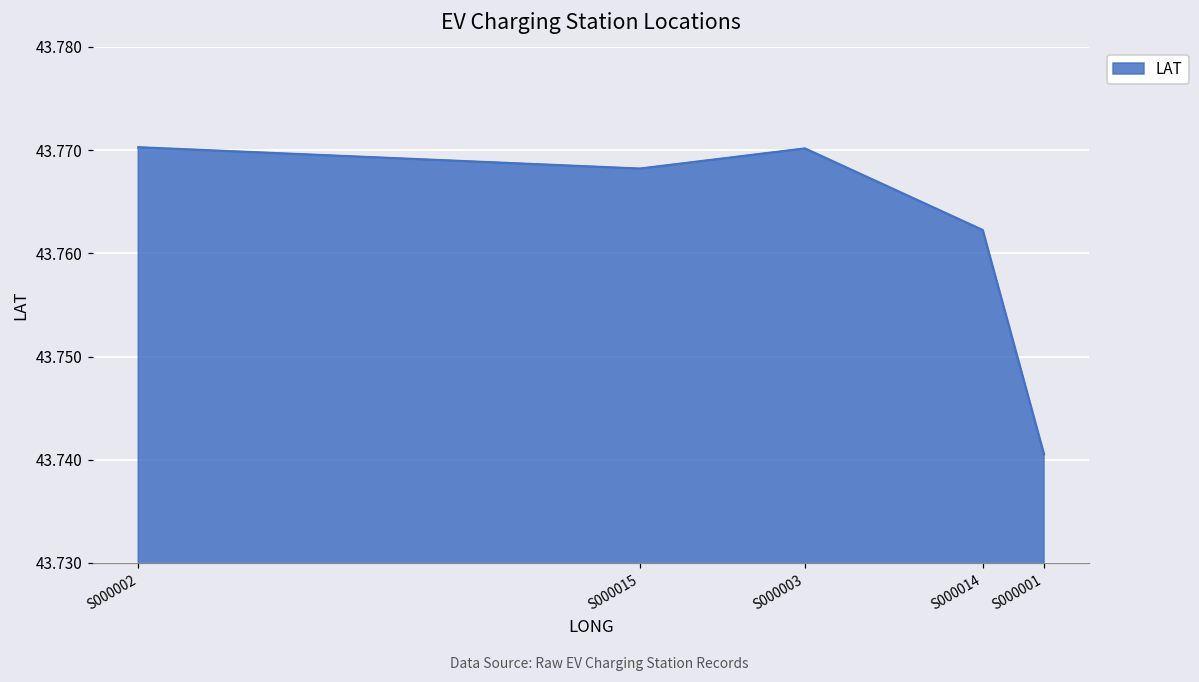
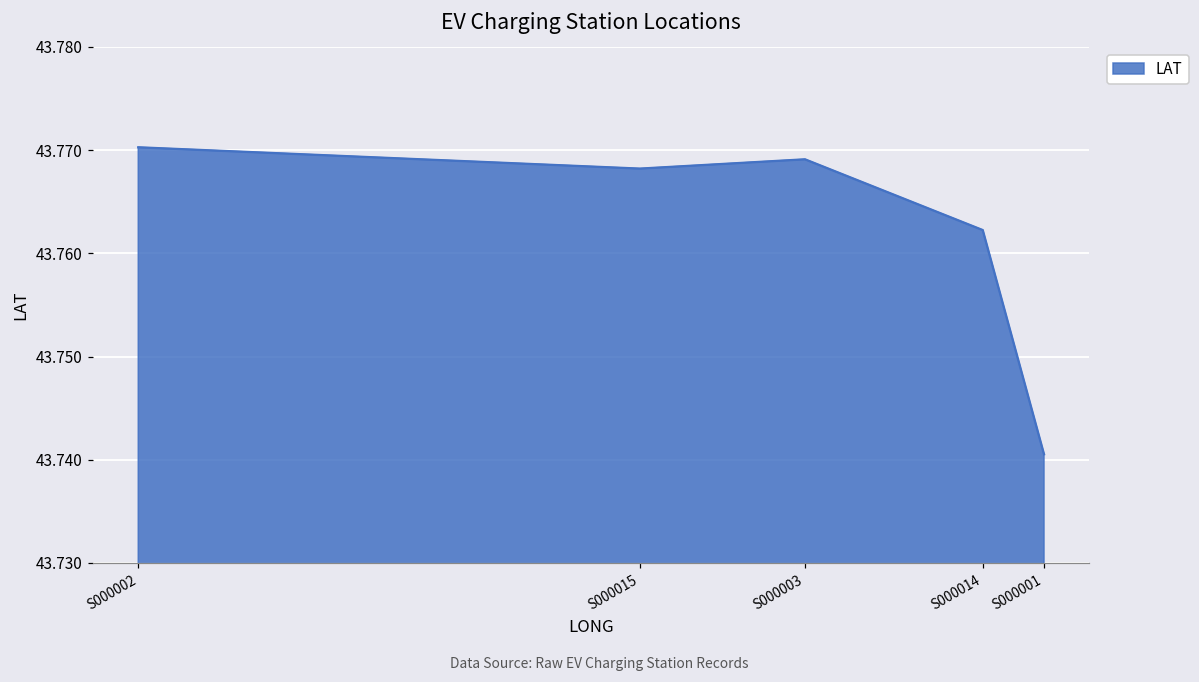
  {
    "S000002": 43.770,
    "S000015": 43.768,
-   "S000003": 43.770,
+   "S000003": 43.769,
    "S000014": 43.762,
    "S000001": 43.741
  }
